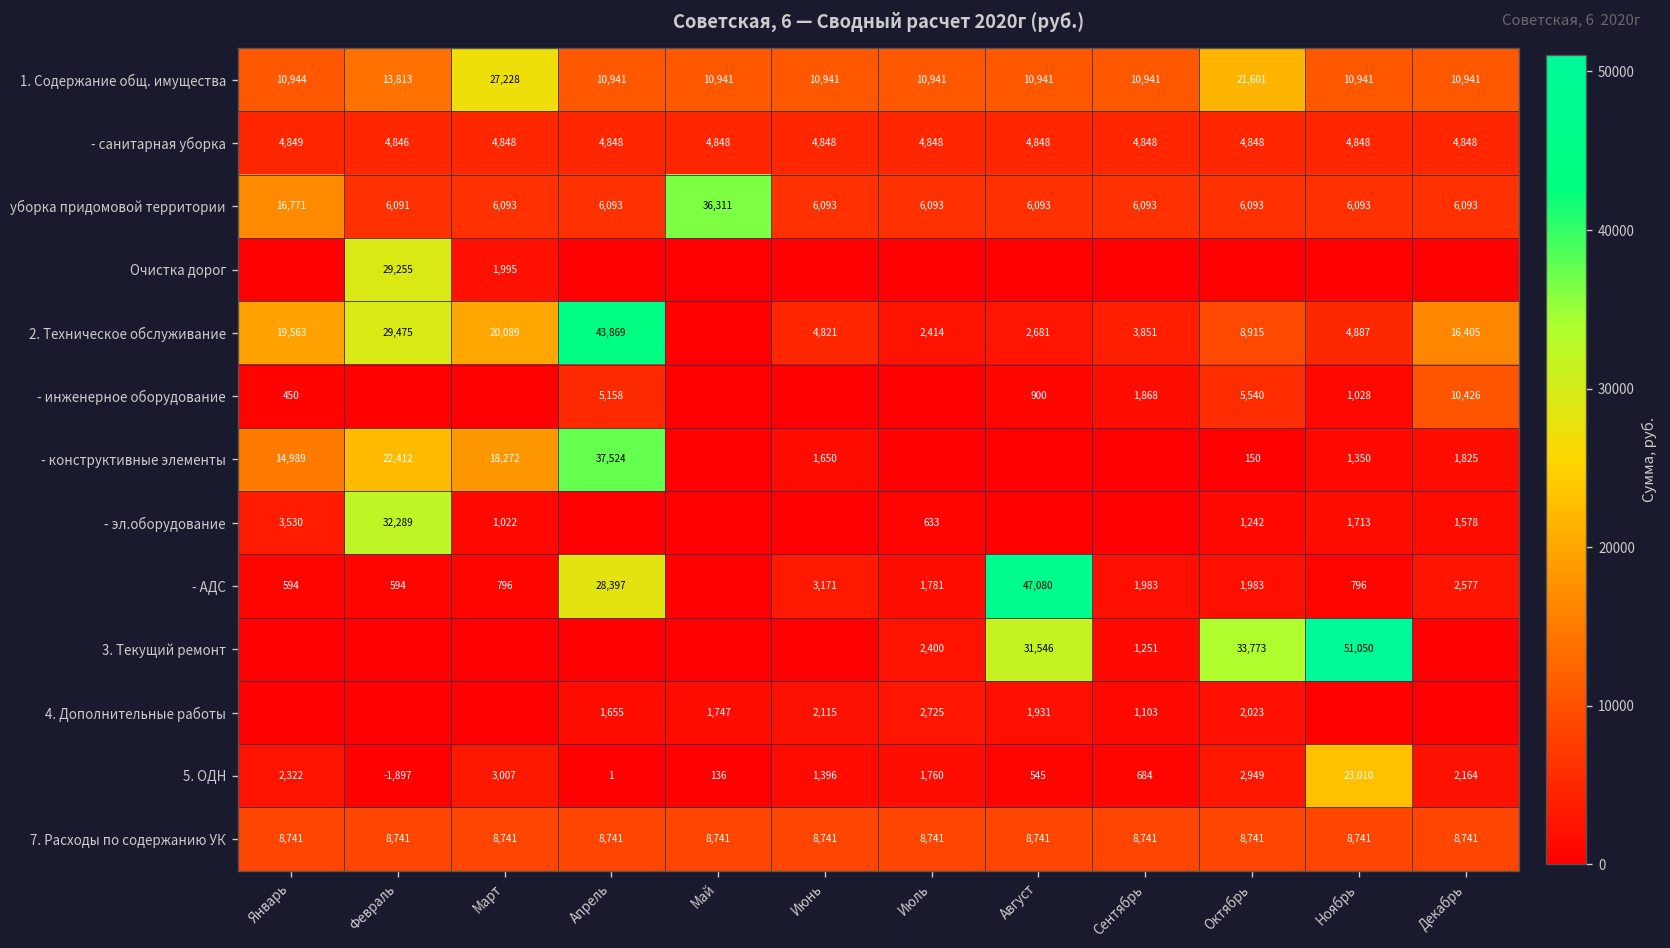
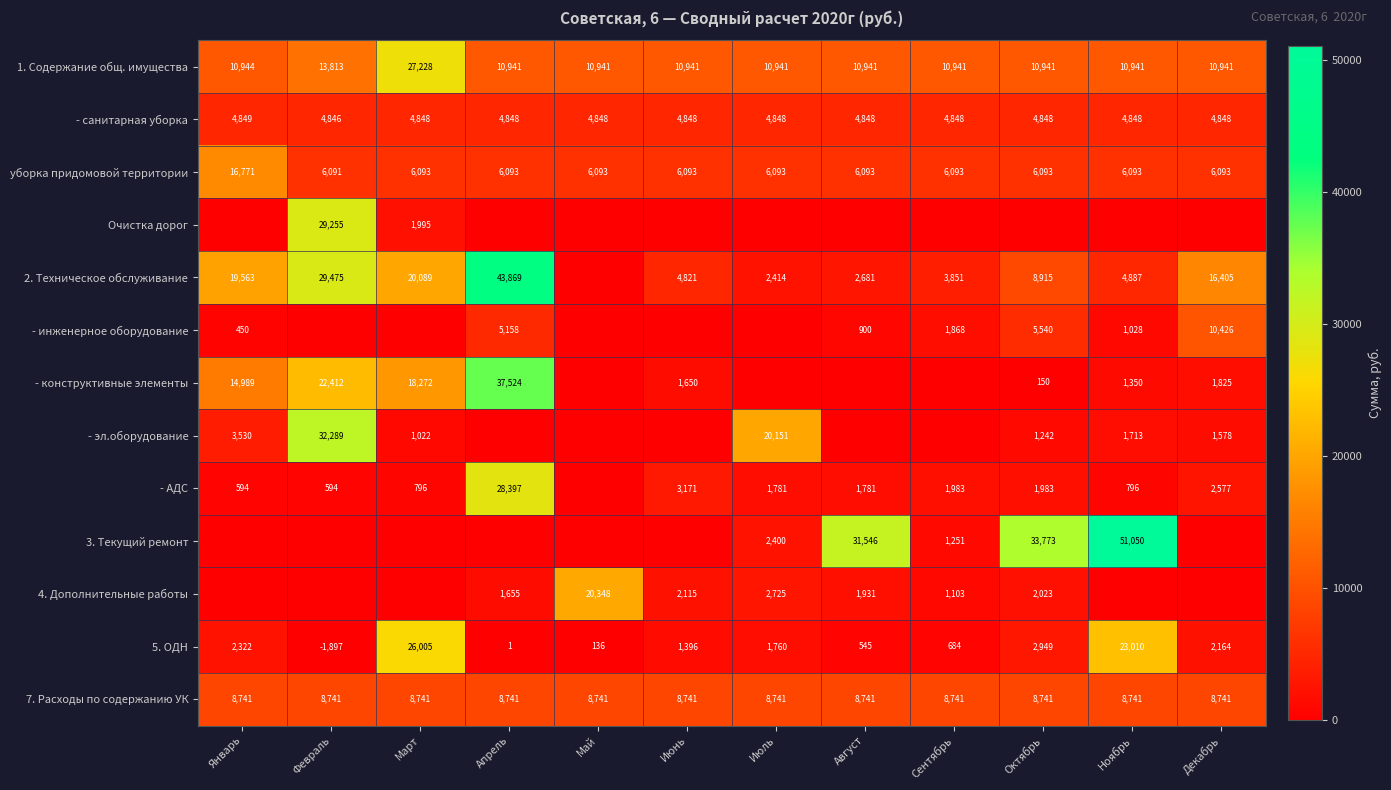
  {
    "1. Содержание общ. имущества": {
      "Январь": "10,944",
      "Февраль": "13,813",
      "Март": "27,228",
      "Апрель": "10,941",
      "Май": "10,941",
      "Июнь": "10,941",
      "Июль": "10,941",
      "Август": "10,941",
      "Сентябрь": "10,941",
-     "Октябрь": "21,601",
+     "Октябрь": "10,941",
      "Ноябрь": "10,941",
      "Декабрь": "10,941"
    },
    "- санитарная уборка": {
      "Январь": "4,849",
      "Февраль": "4,846",
      "Март": "4,848",
      "Апрель": "4,848",
      "Май": "4,848",
      "Июнь": "4,848",
      "Июль": "4,848",
      "Август": "4,848",
      "Сентябрь": "4,848",
      "Октябрь": "4,848",
      "Ноябрь": "4,848",
      "Декабрь": "4,848"
    },
    "уборка придомовой территории": {
      "Январь": "16,771",
      "Февраль": "6,091",
      "Март": "6,093",
      "Апрель": "6,093",
-     "Май": "36,311",
+     "Май": "6,093",
      "Июнь": "6,093",
      "Июль": "6,093",
      "Август": "6,093",
      "Сентябрь": "6,093",
      "Октябрь": "6,093",
      "Ноябрь": "6,093",
      "Декабрь": "6,093"
    },
    "Очистка дорог": {
      "Февраль": "29,255",
      "Март": "1,995"
    },
    "2. Техническое обслуживание": {
      "Январь": "19,563",
      "Февраль": "29,475",
      "Март": "20,089",
      "Апрель": "43,869",
      "Июнь": "4,821",
      "Июль": "2,414",
      "Август": "2,681",
      "Сентябрь": "3,851",
      "Октябрь": "8,915",
      "Ноябрь": "4,887",
      "Декабрь": "16,405"
    },
    "- инженерное оборудование": {
      "Январь": "450",
      "Апрель": "5,158",
      "Август": "900",
      "Сентябрь": "1,868",
      "Октябрь": "5,540",
      "Ноябрь": "1,028",
      "Декабрь": "10,426"
    },
    "- конструктивные элементы": {
      "Январь": "14,989",
      "Февраль": "22,412",
      "Март": "18,272",
      "Апрель": "37,524",
      "Июнь": "1,650",
      "Октябрь": "150",
      "Ноябрь": "1,350",
      "Декабрь": "1,825"
    },
    "- эл.оборудование": {
      "Январь": "3,530",
      "Февраль": "32,289",
      "Март": "1,022",
-     "Июль": "633",
+     "Июль": "20,151",
      "Октябрь": "1,242",
      "Ноябрь": "1,713",
      "Декабрь": "1,578"
    },
    "- АДС": {
      "Январь": "594",
      "Февраль": "594",
      "Март": "796",
      "Апрель": "28,397",
      "Июнь": "3,171",
      "Июль": "1,781",
-     "Август": "47,080",
+     "Август": "1,781",
      "Сентябрь": "1,983",
      "Октябрь": "1,983",
      "Ноябрь": "796",
      "Декабрь": "2,577"
    },
    "3. Текущий ремонт": {
      "Июль": "2,400",
      "Август": "31,546",
      "Сентябрь": "1,251",
      "Октябрь": "33,773",
      "Ноябрь": "51,050"
    },
    "4. Дополнительные работы": {
      "Апрель": "1,655",
-     "Май": "1,747",
+     "Май": "20,348",
      "Июнь": "2,115",
      "Июль": "2,725",
      "Август": "1,931",
      "Сентябрь": "1,103",
      "Октябрь": "2,023"
    },
    "5. ОДН": {
      "Январь": "2,322",
      "Февраль": "-1,897",
-     "Март": "3,007",
+     "Март": "26,005",
      "Апрель": "1",
      "Май": "136",
      "Июнь": "1,396",
      "Июль": "1,760",
      "Август": "545",
      "Сентябрь": "684",
      "Октябрь": "2,949",
      "Ноябрь": "23,010",
      "Декабрь": "2,164"
    },
    "7. Расходы по содержанию УК": {
      "Январь": "8,741",
      "Февраль": "8,741",
      "Март": "8,741",
      "Апрель": "8,741",
      "Май": "8,741",
      "Июнь": "8,741",
      "Июль": "8,741",
      "Август": "8,741",
      "Сентябрь": "8,741",
      "Октябрь": "8,741",
      "Ноябрь": "8,741",
      "Декабрь": "8,741"
    }
  }
